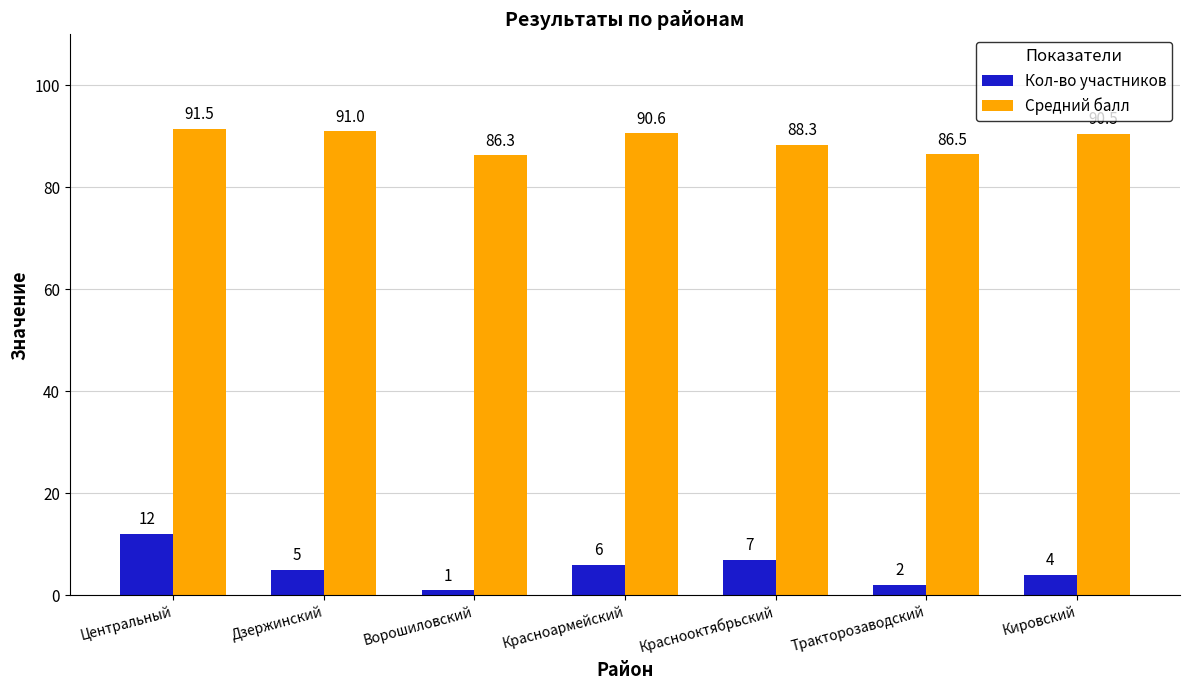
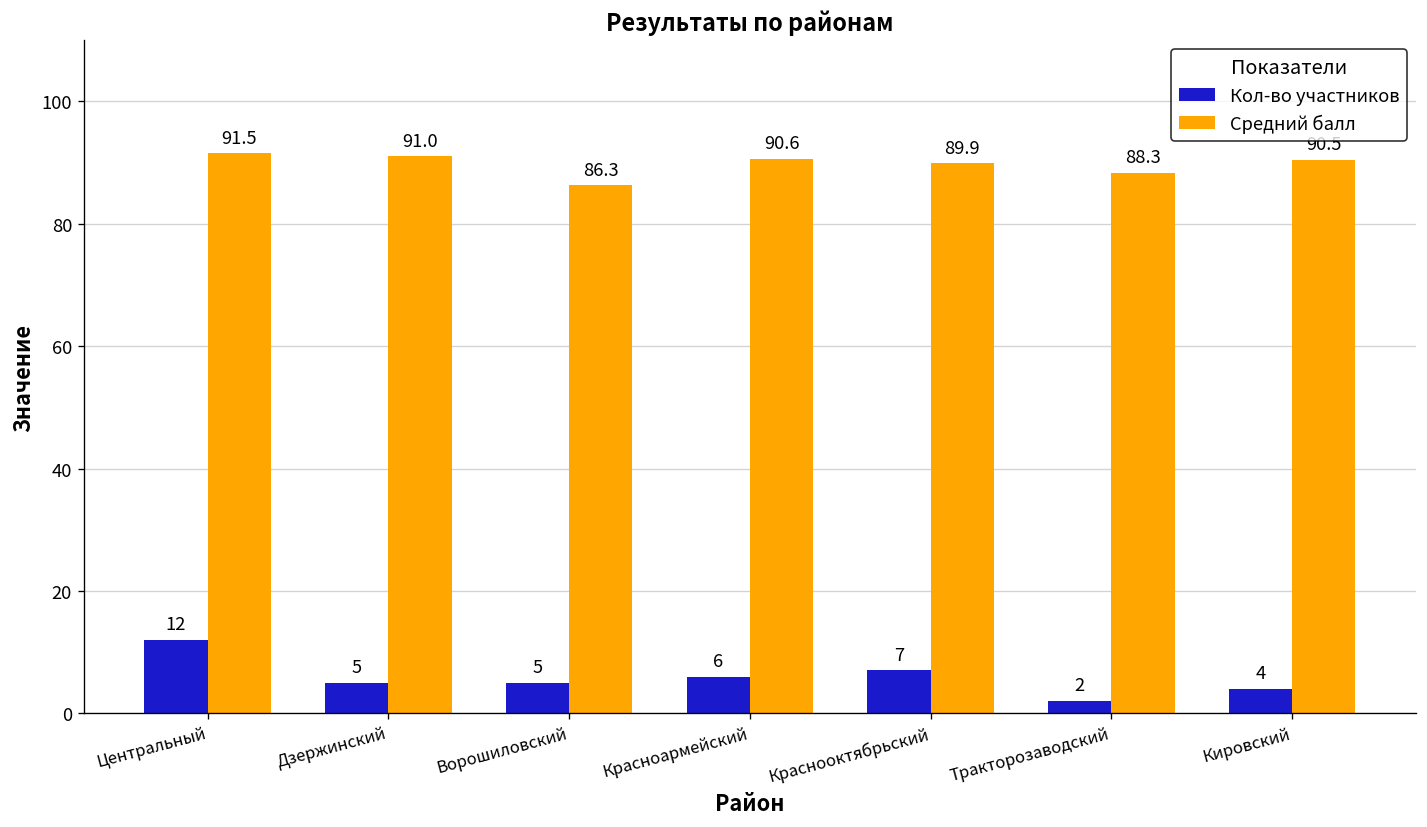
  {
    "Кол-во участников": {
      "Центральный": 12,
      "Дзержинский": 5,
-     "Ворошиловский": 1,
+     "Ворошиловский": 5,
      "Красноармейский": 6,
      "Краснооктябрьский": 7,
      "Тракторозаводский": 2,
      "Кировский": 4
    },
    "Средний балл": {
      "Центральный": 91.5,
      "Дзержинский": 91.0,
      "Ворошиловский": 86.3,
      "Красноармейский": 90.6,
-     "Краснооктябрьский": 88.3,
-     "Тракторозаводский": 86.5
+     "Краснооктябрьский": 89.9,
+     "Тракторозаводский": 88.3
    }
  }
